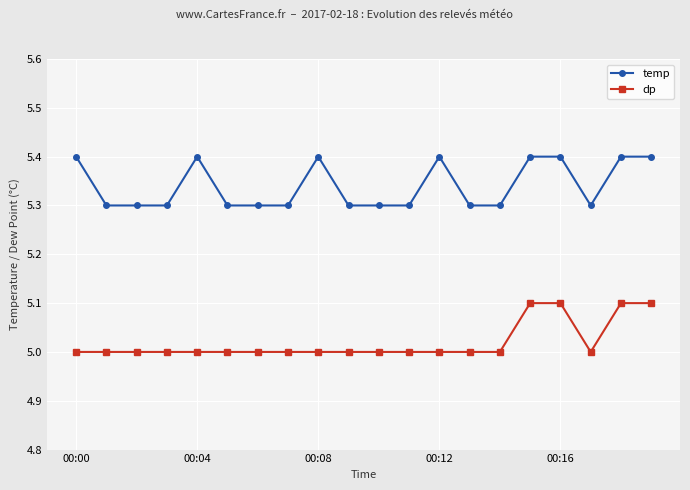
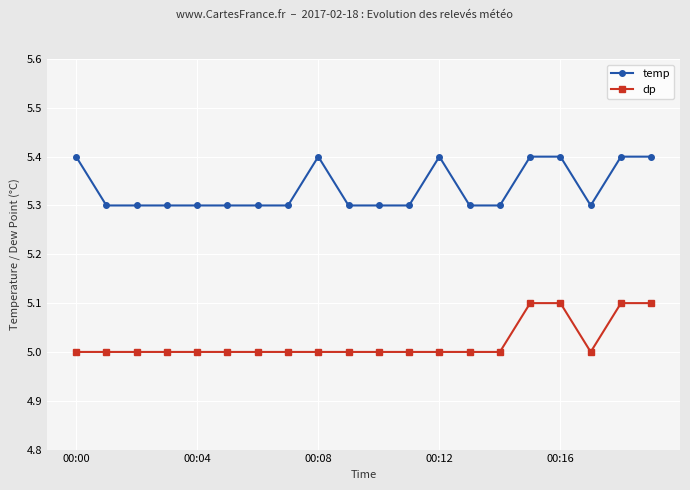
  {
    "temp": {
      "00:00": 5.4,
-     "00:04": 5.4,
+     "00:04": 5.3,
      "00:08": 5.4,
      "00:12": 5.4,
      "00:16": 5.4
    },
    "dp": {
      "00:00": 5.0,
      "00:04": 5.0,
      "00:08": 5.0,
      "00:12": 5.0,
      "00:16": 5.1
    }
  }
